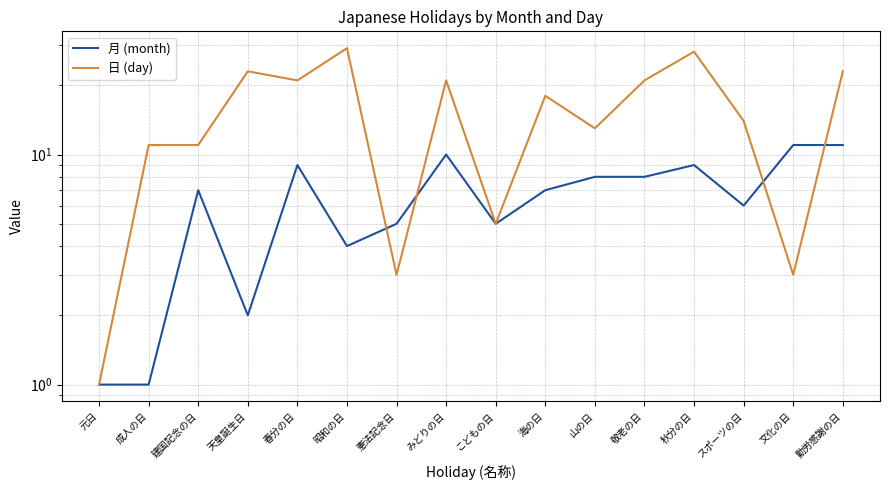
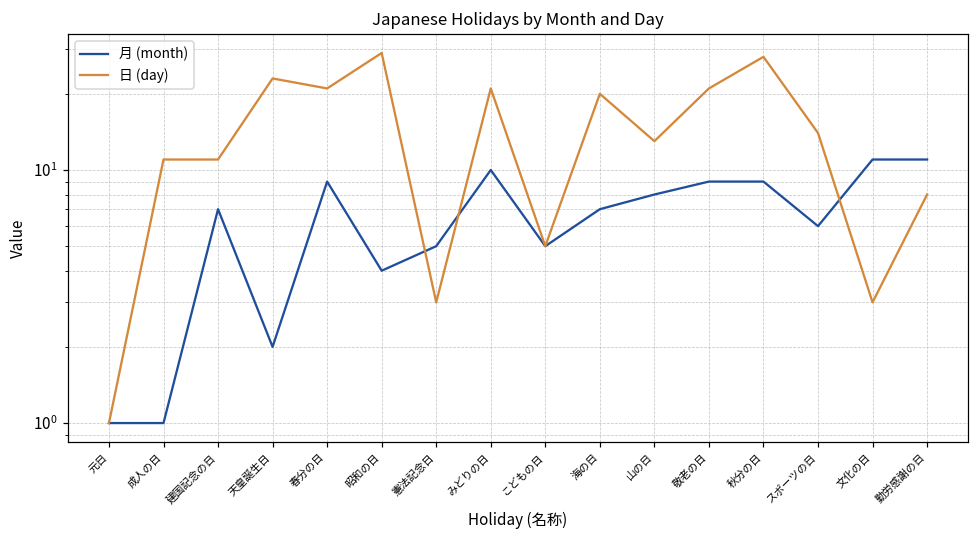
  {
    "月 (month)": {
      "成人の日": 1,
      "建国記念の日": 7,
      "天皇誕生日": 2,
      "春分の日": 9,
      "昭和の日": 4,
      "憲法記念日": 5,
      "みどりの日": 10,
      "海の日": 7,
      "山の日": 8,
-     "敬老の日": 8,
+     "敬老の日": 9,
      "秋分の日": 9,
      "スポーツの日": 6,
      "文化の日": 11,
      "勤労感謝の日": 11
    },
    "日 (day)": {
      "成人の日": 11,
      "建国記念の日": 11,
      "天皇誕生日": 23,
      "春分の日": 21,
      "昭和の日": 29,
      "憲法記念日": 3,
      "みどりの日": 21,
-     "海の日": 18,
+     "海の日": 20,
      "山の日": 13,
      "敬老の日": 21,
      "秋分の日": 28,
      "スポーツの日": 14,
      "文化の日": 3,
-     "勤労感謝の日": 23
+     "勤労感謝の日": 8
    }
  }
